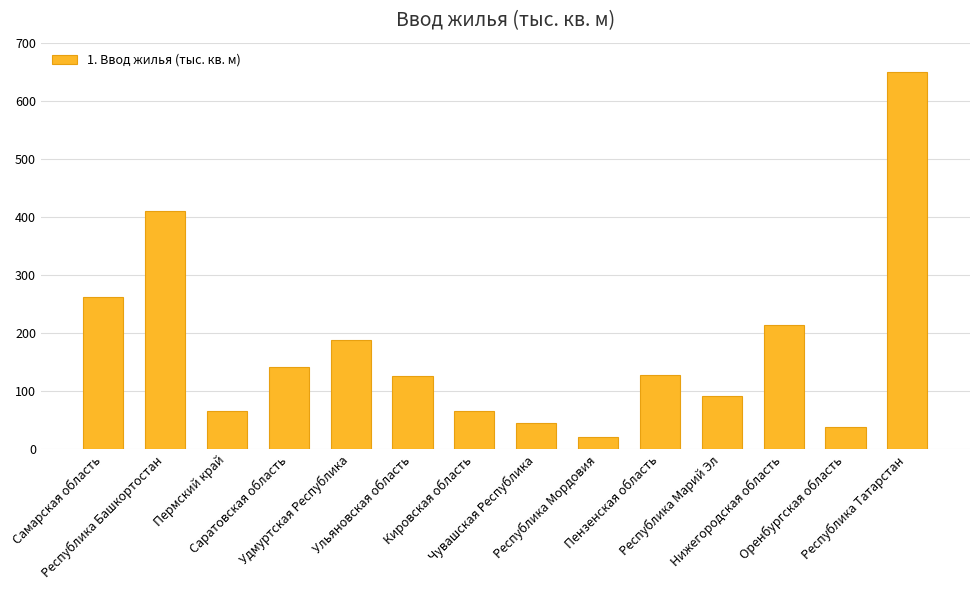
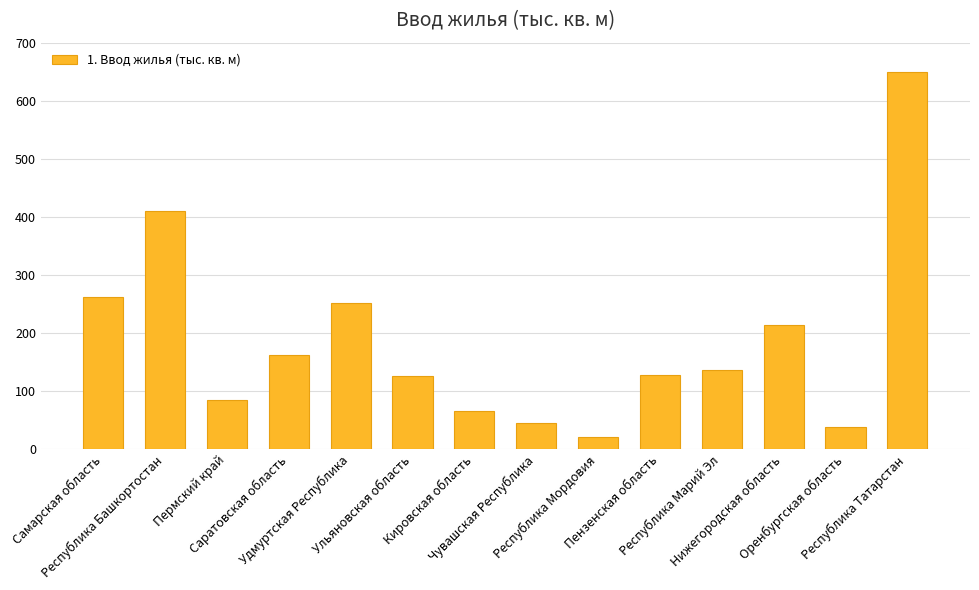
  {
    "Самарская область": 260,
    "Республика Башкортостан": 410,
-   "Пермский край": 70,
-   "Саратовская область": 140,
-   "Удмуртская Республика": 190,
+   "Пермский край": 80,
+   "Саратовская область": 160,
+   "Удмуртская Республика": 250,
    "Ульяновская область": 130,
    "Кировская область": 60,
    "Чувашская Республика": 50,
    "Республика Мордовия": 20,
    "Пензенская область": 130,
-   "Республика Марий Эл": 90,
+   "Республика Марий Эл": 140,
    "Нижегородская область": 210,
    "Оренбургская область": 40,
    "Республика Татарстан": 650
  }
